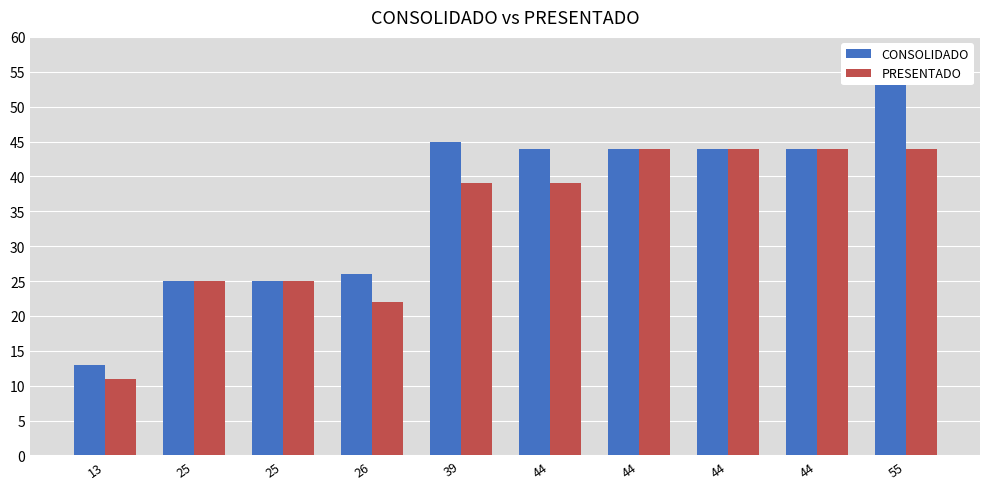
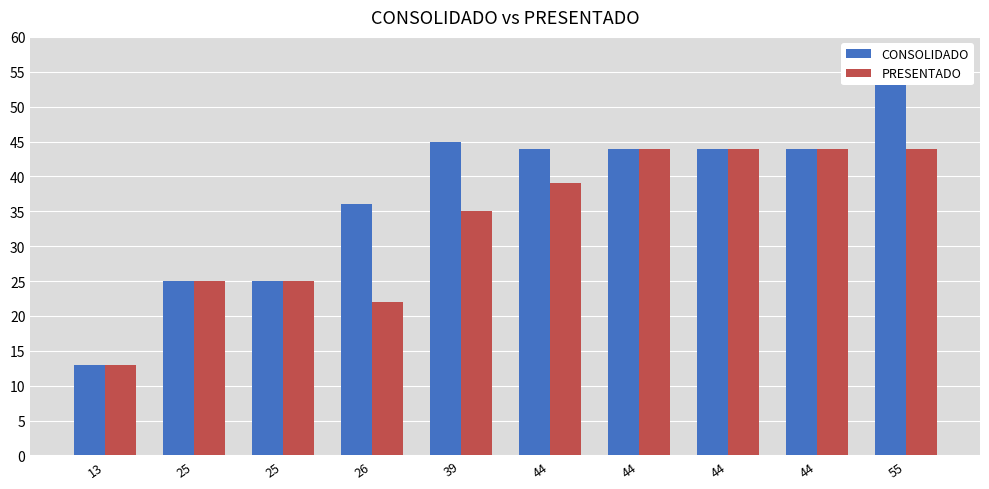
  {
    "CONSOLIDADO": {
      "13": 13,
-     "26": 26,
+     "26": 36,
      "39": 45
    },
    "PRESENTADO": {
-     "13": 11,
+     "13": 13,
      "26": 22,
-     "39": 39,
+     "39": 35,
      "55": 44
    }
  }
